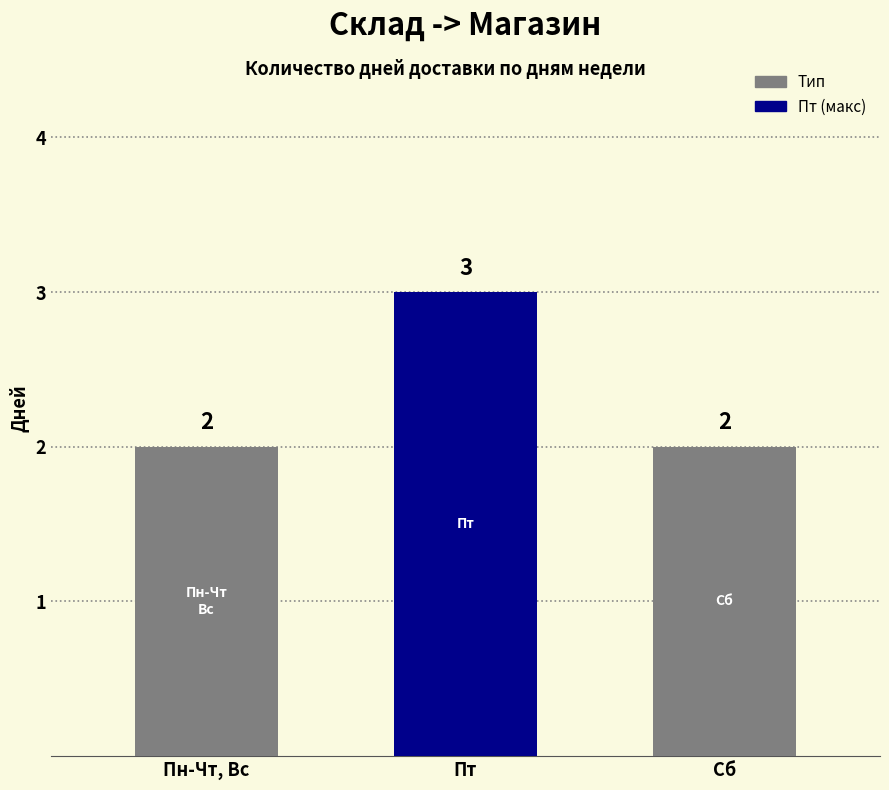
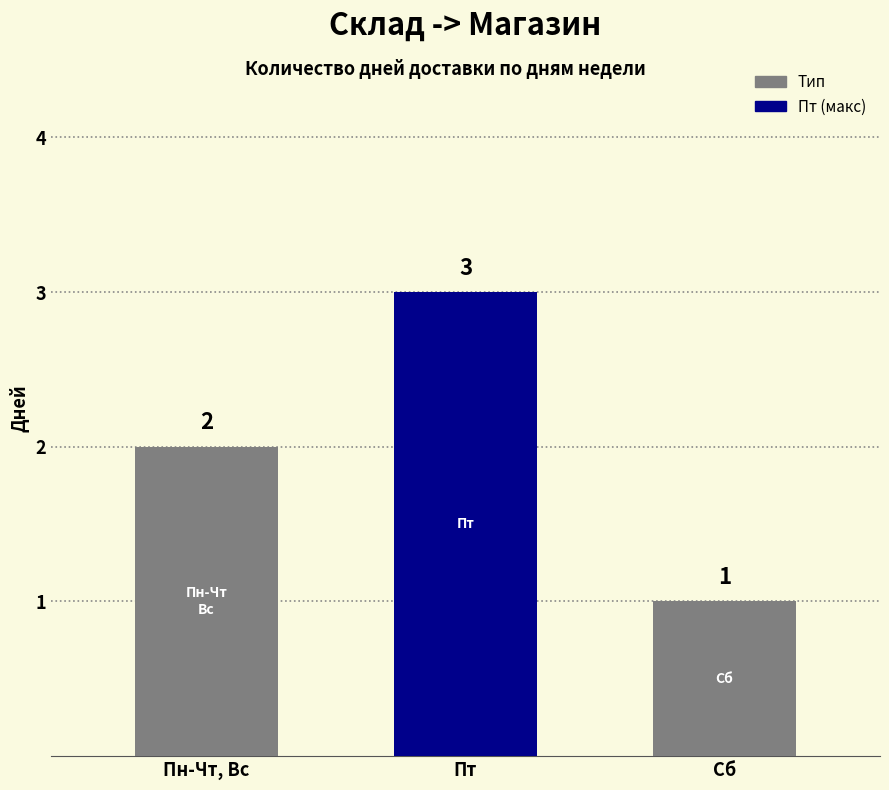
  {
    "Пн-Чт, Вс": 2,
    "Пт": 3,
-   "Сб": 2
+   "Сб": 1
  }
